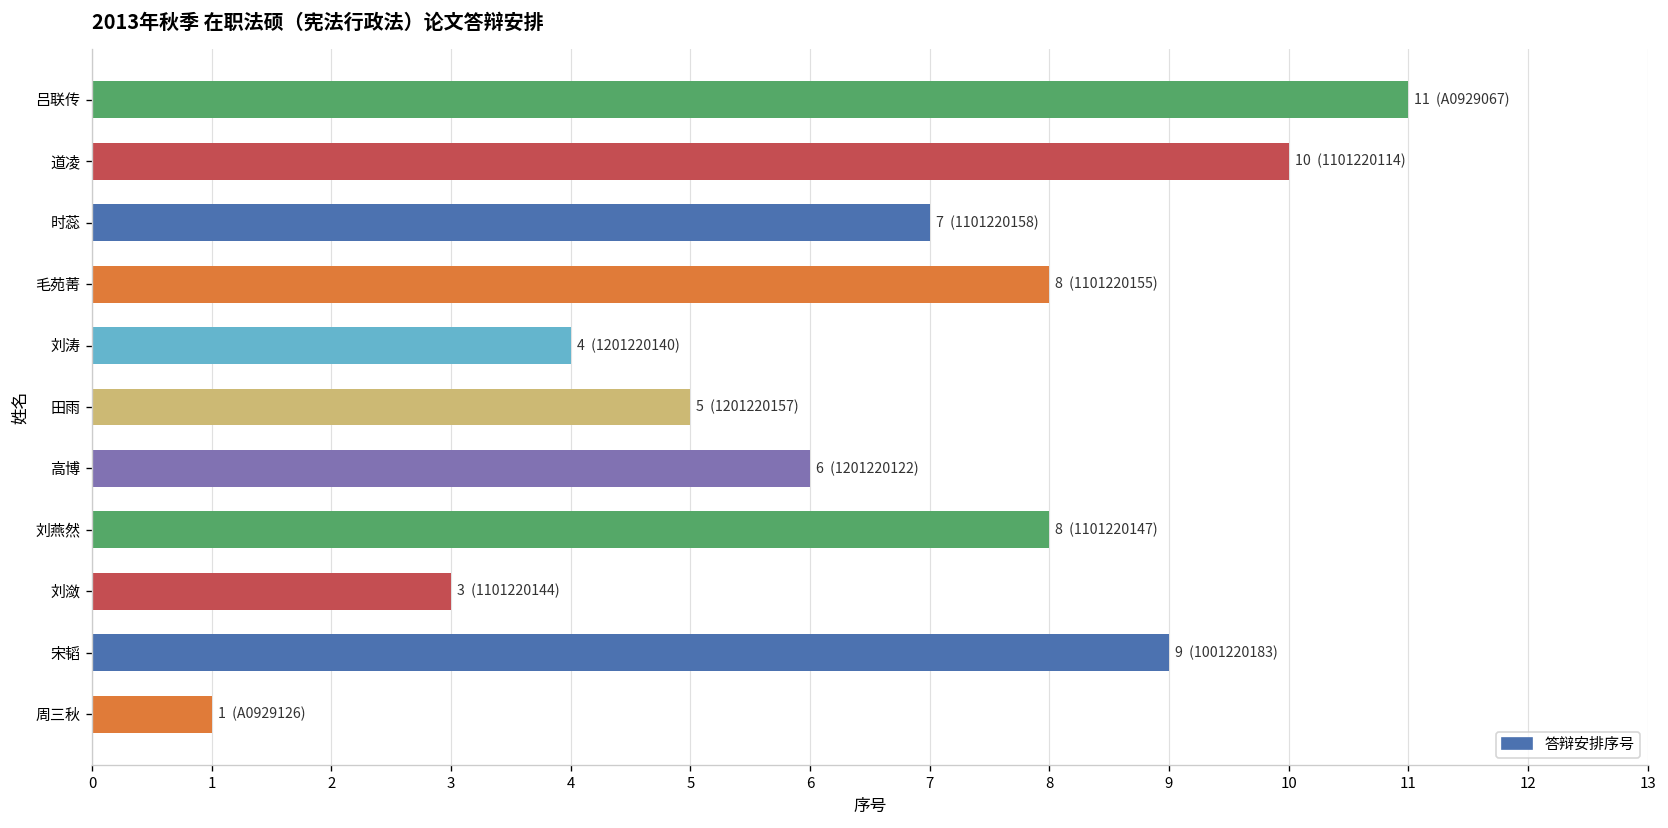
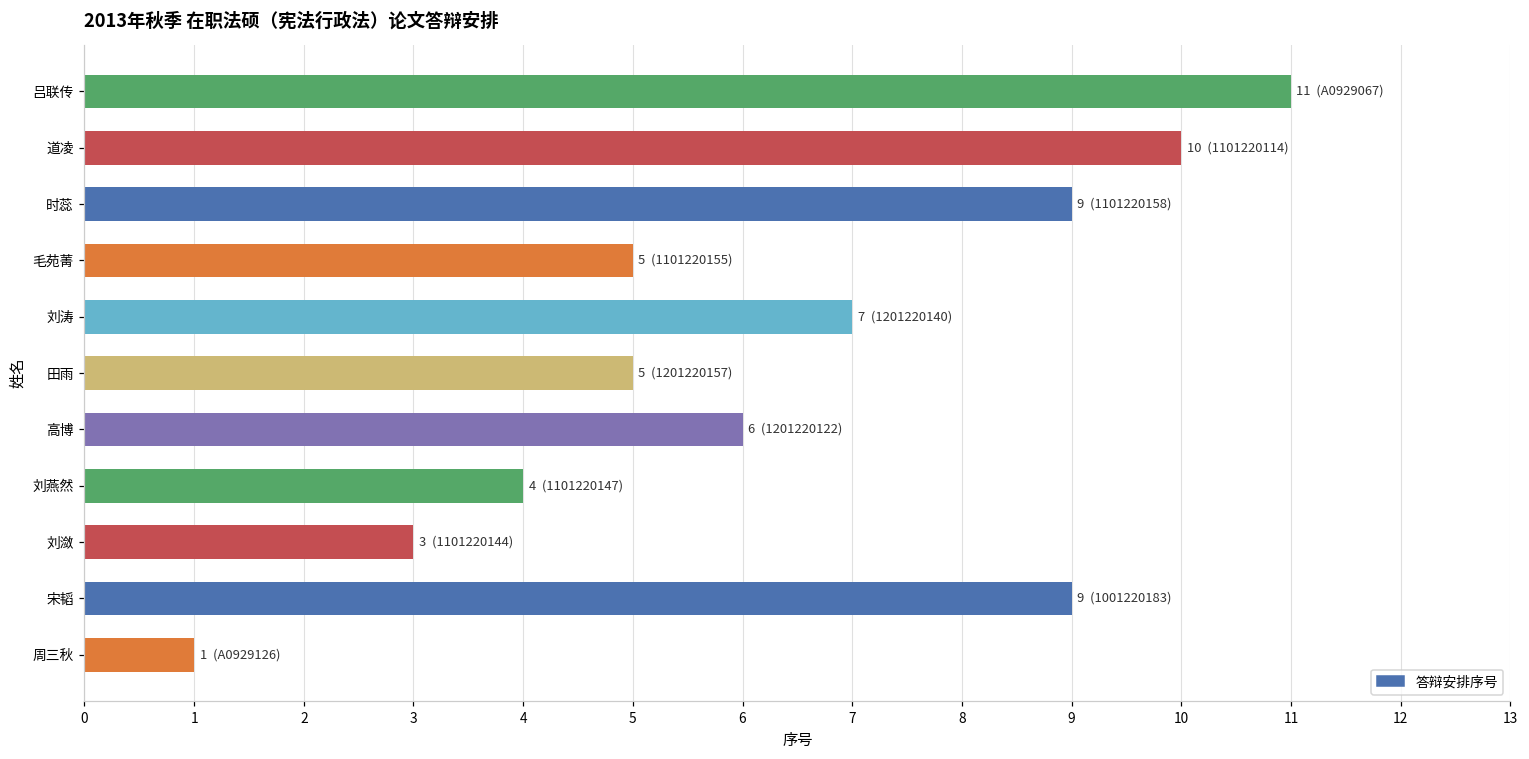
  {
    "吕联传": 11,
    "道凌": 10,
-   "时蕊": 7,
-   "毛苑菁": 8,
-   "刘涛": 4,
+   "时蕊": 9,
+   "毛苑菁": 5,
+   "刘涛": 7,
    "田雨": 5,
    "高博": 6,
-   "刘燕然": 8,
+   "刘燕然": 4,
    "刘潋": 3,
    "宋韬": 9,
    "周三秋": 1
  }
